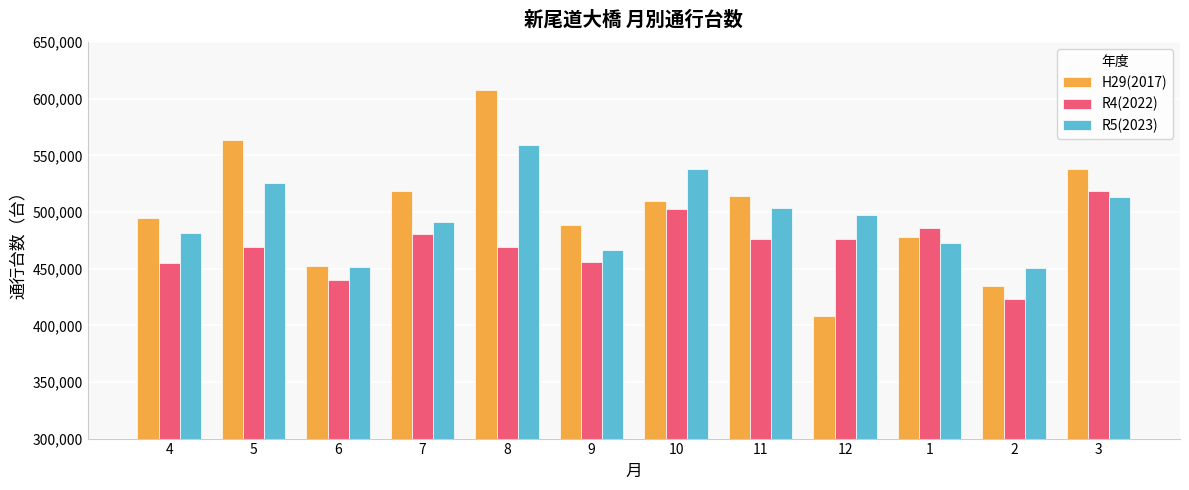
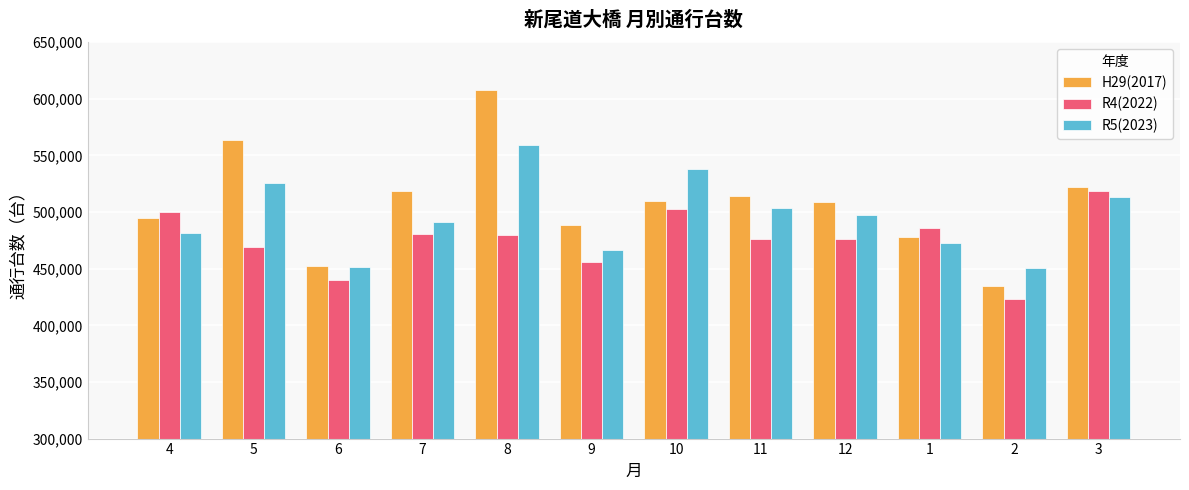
  {
    "H29(2017)": {
      "4": "494,000",
      "5": "564,000",
      "6": "453,000",
      "7": "518,000",
      "8": "608,000",
      "9": "489,000",
      "10": "510,000",
      "11": "514,000",
-     "12": "408,000",
+     "12": "508,000",
      "1": "478,000",
      "2": "435,000",
-     "3": "538,000"
+     "3": "522,000"
    },
    "R4(2022)": {
-     "4": "455,000",
+     "4": "500,000",
      "5": "469,000",
      "6": "440,000",
      "7": "480,000",
-     "8": "469,000",
+     "8": "480,000",
      "9": "456,000",
      "10": "502,000",
      "11": "476,000",
      "12": "476,000",
      "1": "486,000",
      "2": "423,000",
      "3": "518,000"
    },
    "R5(2023)": {
      "4": "482,000",
      "5": "525,000",
      "6": "452,000",
      "7": "491,000",
      "8": "559,000",
      "9": "467,000",
      "10": "538,000",
      "11": "504,000",
      "12": "497,000",
      "1": "473,000",
      "2": "450,000",
      "3": "513,000"
    }
  }
